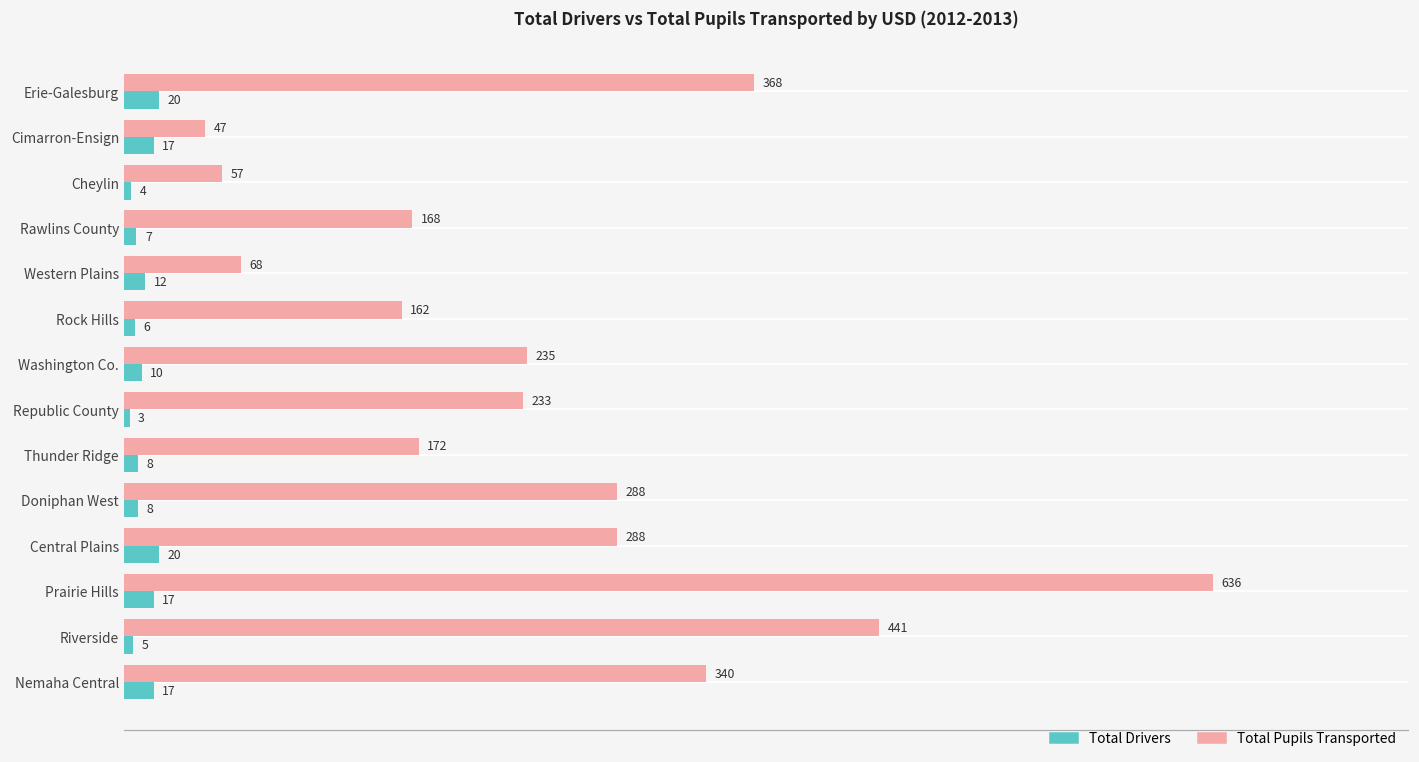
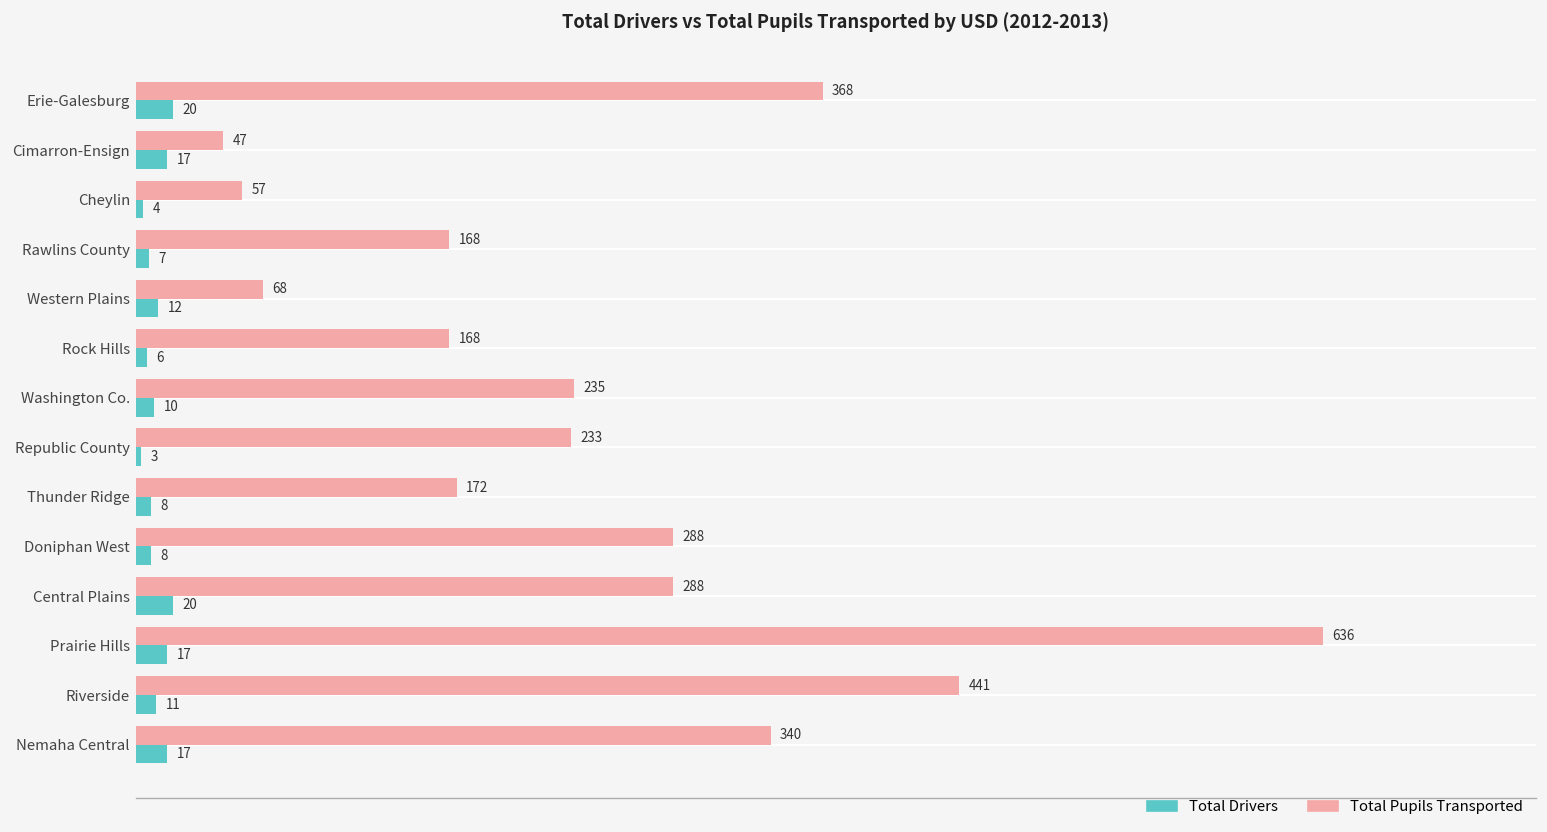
  {
    "Total Drivers": {
      "Erie-Galesburg": 20,
      "Cimarron-Ensign": 17,
      "Cheylin": 4,
      "Rawlins County": 7,
      "Western Plains": 12,
      "Rock Hills": 6,
      "Washington Co.": 10,
      "Republic County": 3,
      "Thunder Ridge": 8,
      "Doniphan West": 8,
      "Central Plains": 20,
      "Prairie Hills": 17,
-     "Riverside": 5,
+     "Riverside": 11,
      "Nemaha Central": 17
    },
    "Total Pupils Transported": {
      "Erie-Galesburg": 368,
      "Cimarron-Ensign": 47,
      "Cheylin": 57,
      "Rawlins County": 168,
      "Western Plains": 68,
-     "Rock Hills": 162,
+     "Rock Hills": 168,
      "Washington Co.": 235,
      "Republic County": 233,
      "Thunder Ridge": 172,
      "Doniphan West": 288,
      "Central Plains": 288,
      "Prairie Hills": 636,
      "Riverside": 441,
      "Nemaha Central": 340
    }
  }
